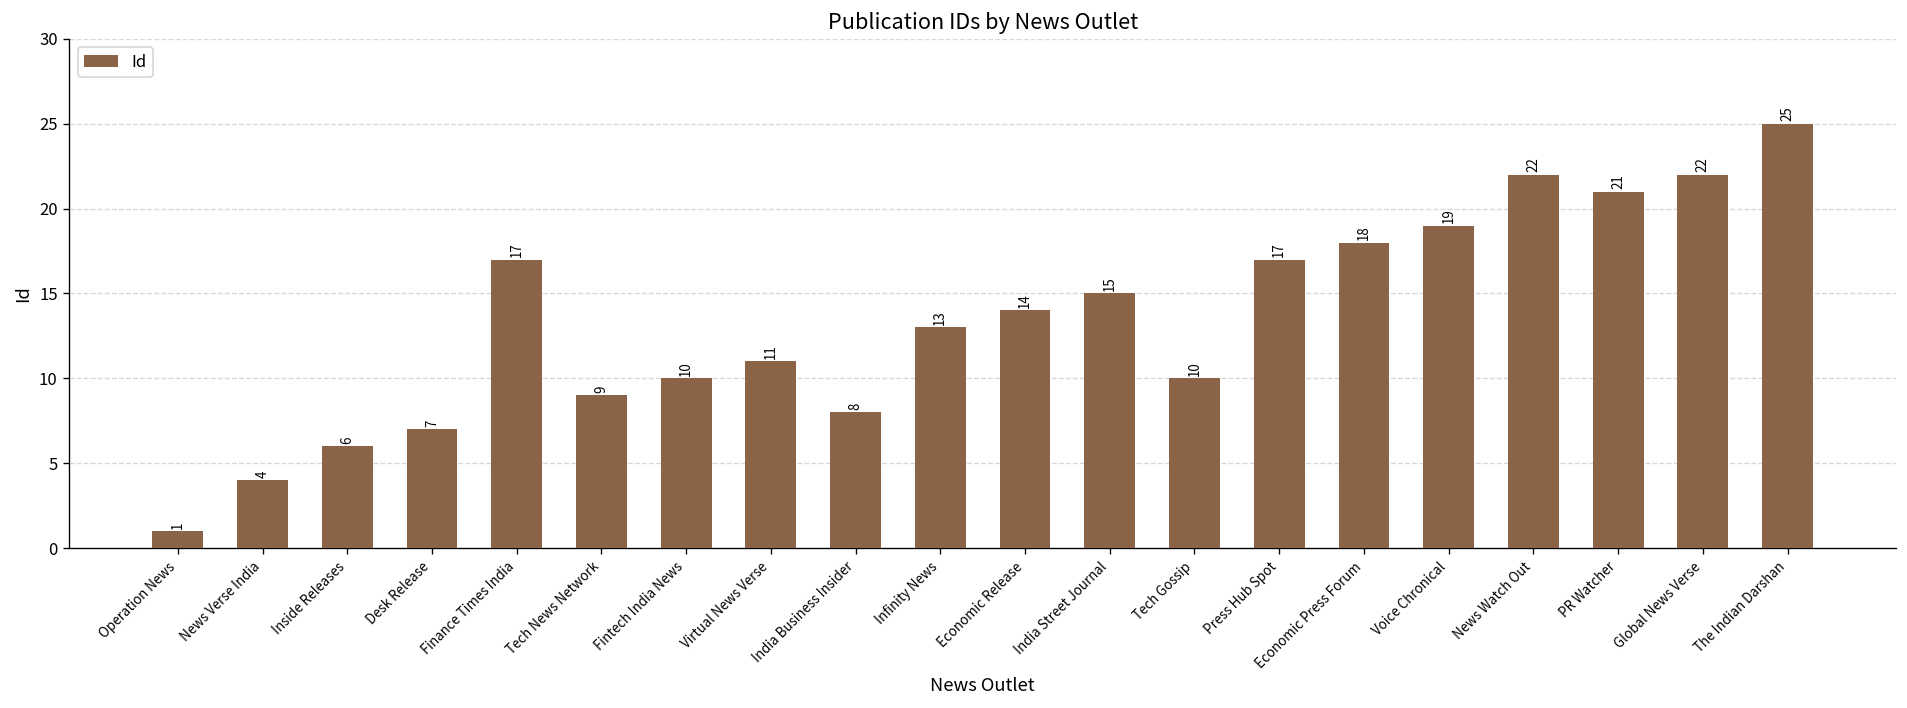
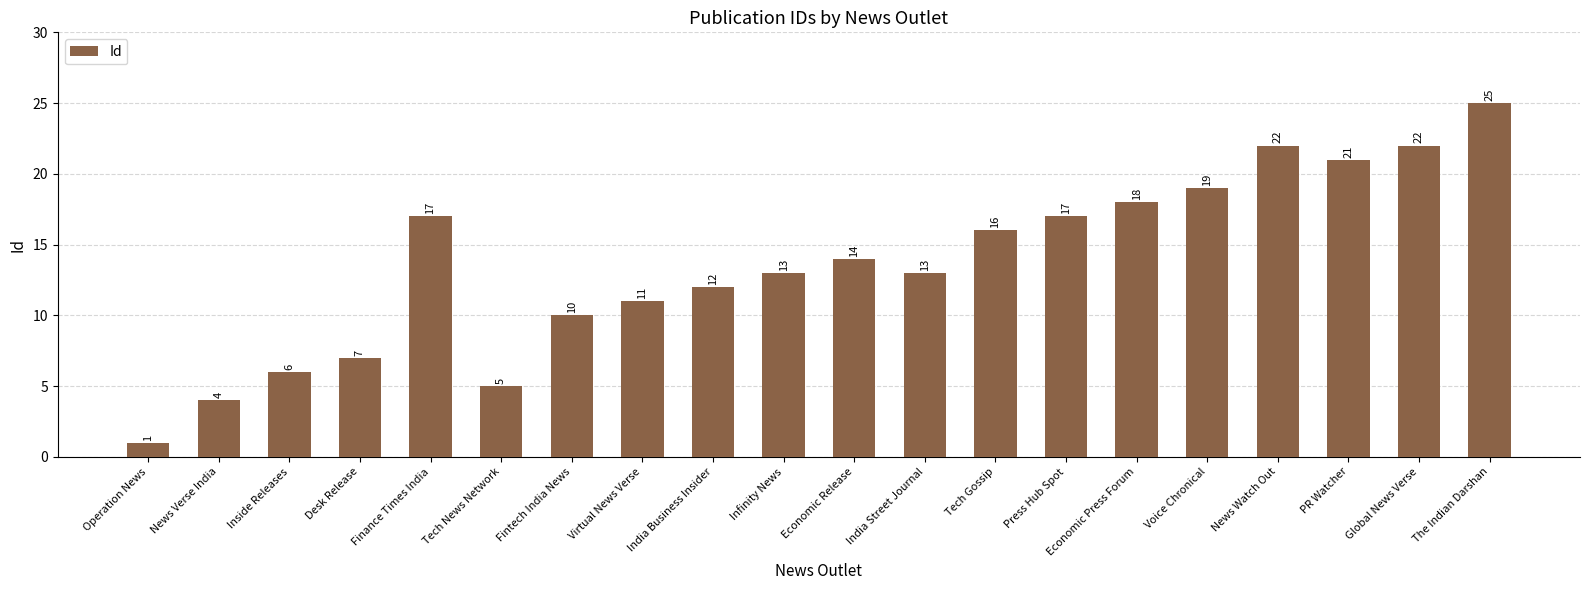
  {
    "Operation News": 1,
    "News Verse India": 4,
    "Inside Releases": 6,
    "Desk Release": 7,
    "Finance Times India": 17,
-   "Tech News Network": 9,
+   "Tech News Network": 5,
    "Fintech India News": 10,
    "Virtual News Verse": 11,
-   "India Business Insider": 8,
+   "India Business Insider": 12,
    "Infinity News": 13,
    "Economic Release": 14,
-   "India Street Journal": 15,
-   "Tech Gossip": 10,
+   "India Street Journal": 13,
+   "Tech Gossip": 16,
    "Press Hub Spot": 17,
    "Economic Press Forum": 18,
    "Voice Chronical": 19,
    "News Watch Out": 22,
    "PR Watcher": 21,
    "Global News Verse": 22,
    "The Indian Darshan": 25
  }
